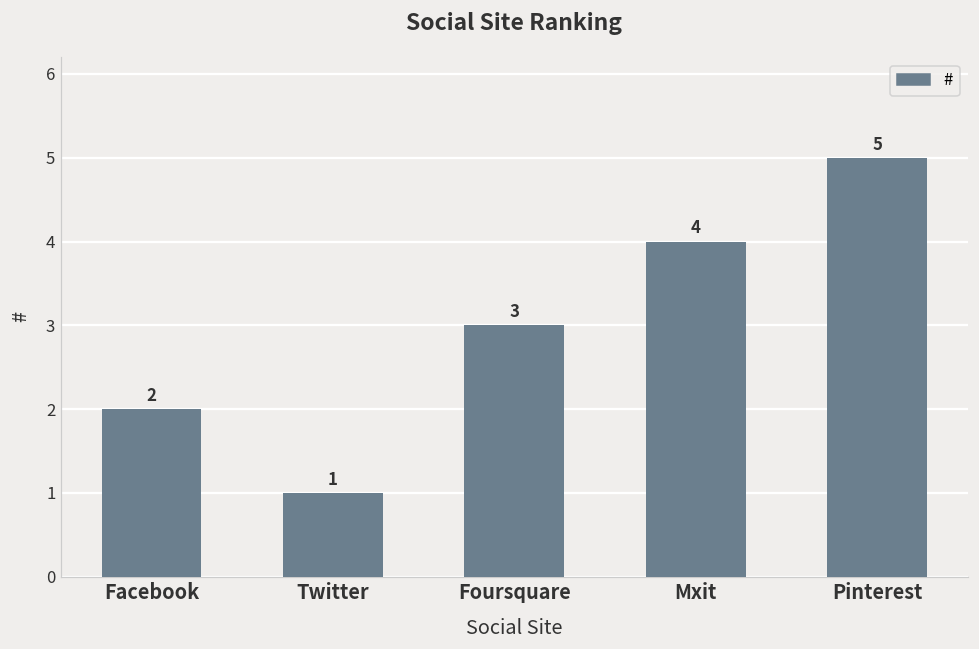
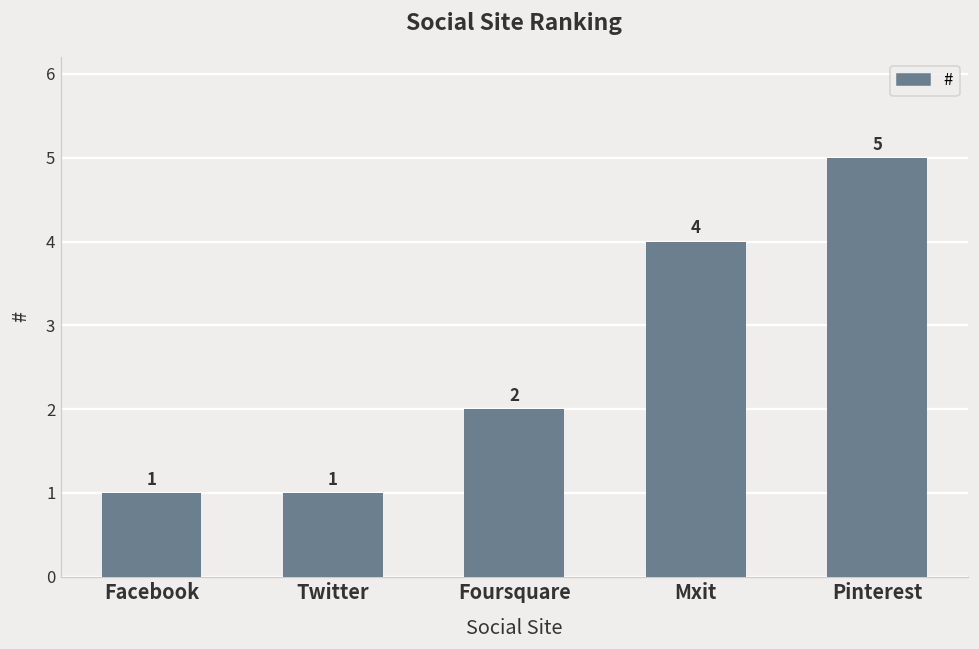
  {
-   "Facebook": 2,
+   "Facebook": 1,
    "Twitter": 1,
-   "Foursquare": 3,
+   "Foursquare": 2,
    "Mxit": 4,
    "Pinterest": 5
  }
